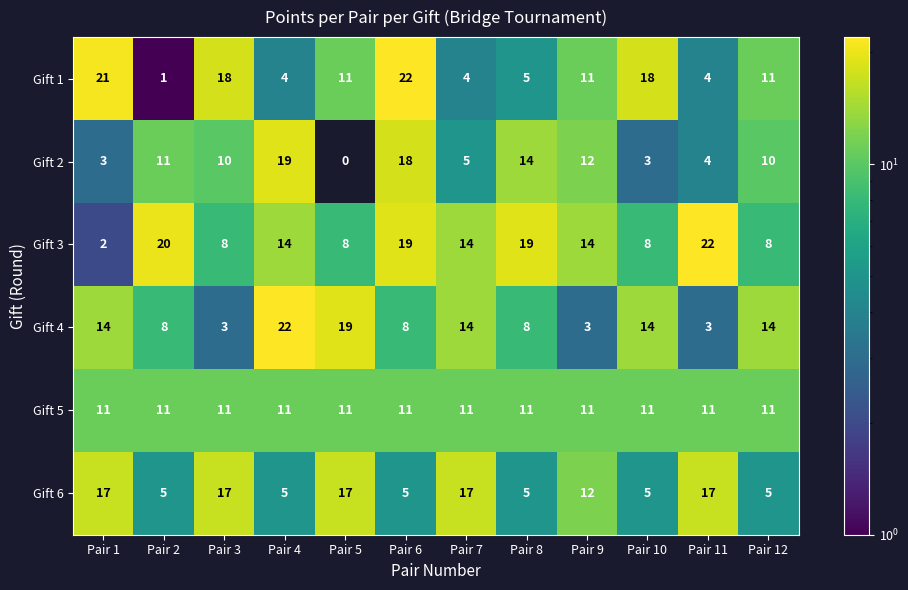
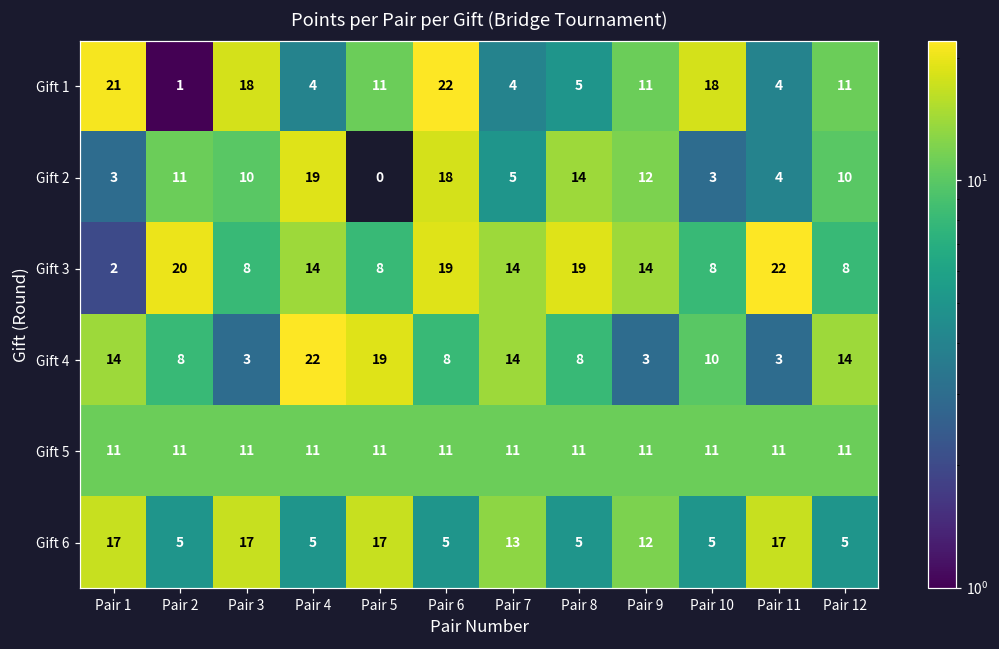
  {
    "Gift 1": {
      "Pair 1": 21,
      "Pair 2": 1,
      "Pair 3": 18,
      "Pair 4": 4,
      "Pair 5": 11,
      "Pair 6": 22,
      "Pair 7": 4,
      "Pair 8": 5,
      "Pair 9": 11,
      "Pair 10": 18,
      "Pair 11": 4,
      "Pair 12": 11
    },
    "Gift 2": {
      "Pair 1": 3,
      "Pair 2": 11,
      "Pair 3": 10,
      "Pair 4": 19,
      "Pair 5": 0,
      "Pair 6": 18,
      "Pair 7": 5,
      "Pair 8": 14,
      "Pair 9": 12,
      "Pair 10": 3,
      "Pair 11": 4,
      "Pair 12": 10
    },
    "Gift 3": {
      "Pair 1": 2,
      "Pair 2": 20,
      "Pair 3": 8,
      "Pair 4": 14,
      "Pair 5": 8,
      "Pair 6": 19,
      "Pair 7": 14,
      "Pair 8": 19,
      "Pair 9": 14,
      "Pair 10": 8,
      "Pair 11": 22,
      "Pair 12": 8
    },
    "Gift 4": {
      "Pair 1": 14,
      "Pair 2": 8,
      "Pair 3": 3,
      "Pair 4": 22,
      "Pair 5": 19,
      "Pair 6": 8,
      "Pair 7": 14,
      "Pair 8": 8,
      "Pair 9": 3,
-     "Pair 10": 14,
+     "Pair 10": 10,
      "Pair 11": 3,
      "Pair 12": 14
    },
    "Gift 5": {
      "Pair 1": 11,
      "Pair 2": 11,
      "Pair 3": 11,
      "Pair 4": 11,
      "Pair 5": 11,
      "Pair 6": 11,
      "Pair 7": 11,
      "Pair 8": 11,
      "Pair 9": 11,
      "Pair 10": 11,
      "Pair 11": 11,
      "Pair 12": 11
    },
    "Gift 6": {
      "Pair 1": 17,
      "Pair 2": 5,
      "Pair 3": 17,
      "Pair 4": 5,
      "Pair 5": 17,
      "Pair 6": 5,
-     "Pair 7": 17,
+     "Pair 7": 13,
      "Pair 8": 5,
      "Pair 9": 12,
      "Pair 10": 5,
      "Pair 11": 17,
      "Pair 12": 5
    }
  }
